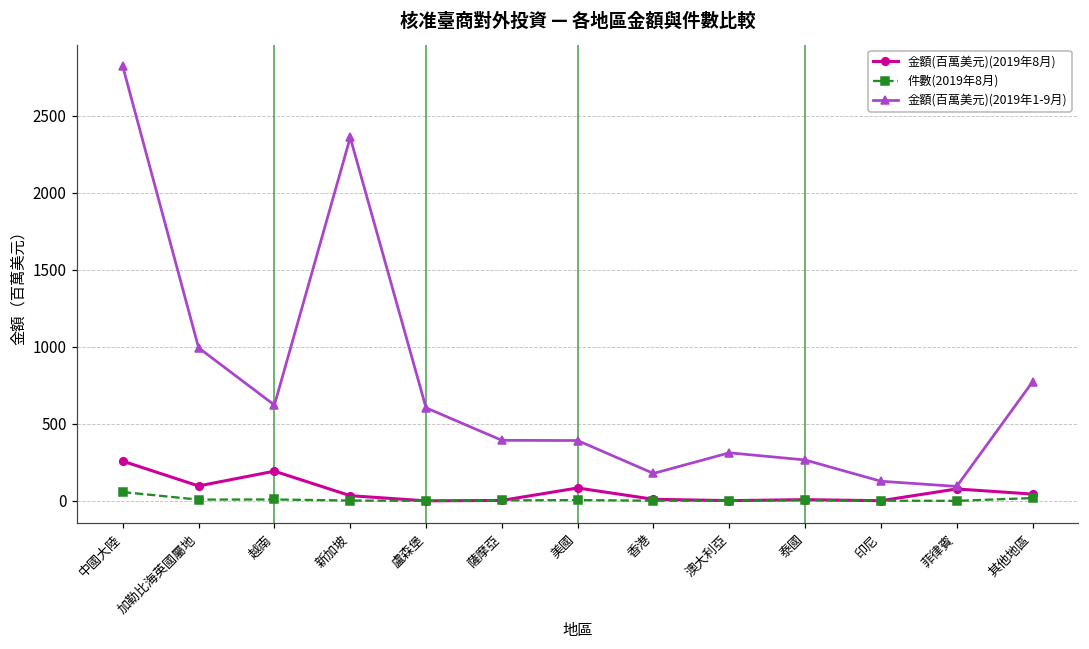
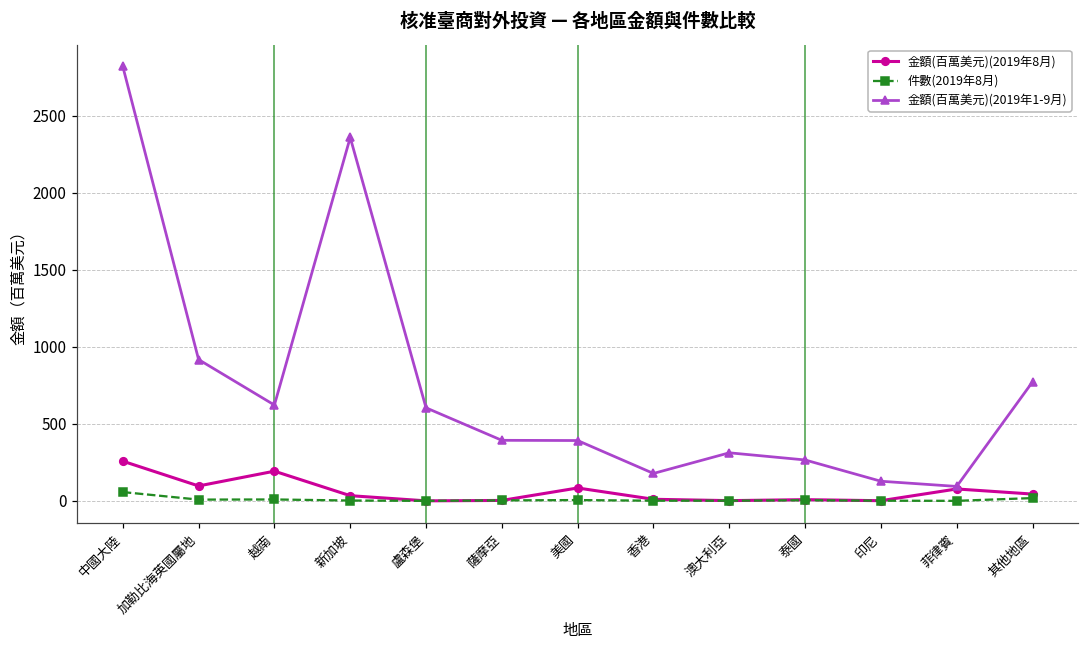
  {
    "金額(百萬美元)(2019年8月)": {
      "中國大陸": 260,
      "加勒比海英國屬地": 100,
      "越南": 190,
      "新加坡": 30,
      "美國": 80,
      "其他地區": 40
    },
    "件數(2019年8月)": {
      "中國大陸": 60,
      "加勒比海英國屬地": 10,
      "越南": 10,
      "新加坡": 0,
      "美國": 10,
      "菲律賓": 0,
      "其他地區": 20
    },
    "金額(百萬美元)(2019年1-9月)": {
      "中國大陸": 2820,
-     "加勒比海英國屬地": 990,
+     "加勒比海英國屬地": 920,
      "越南": 620,
      "新加坡": 2360,
      "盧森堡": 600,
      "薩摩亞": 390,
      "美國": 390,
      "香港": 180,
      "澳大利亞": 310,
      "泰國": 270,
      "印尼": 130,
      "其他地區": 770
    }
  }
